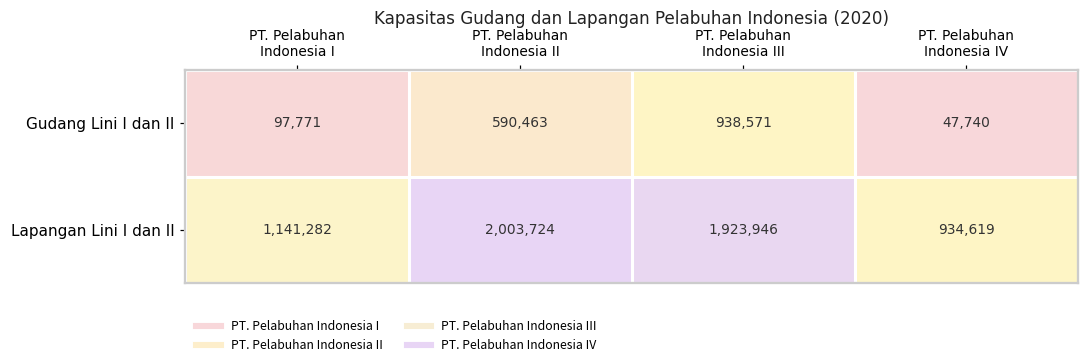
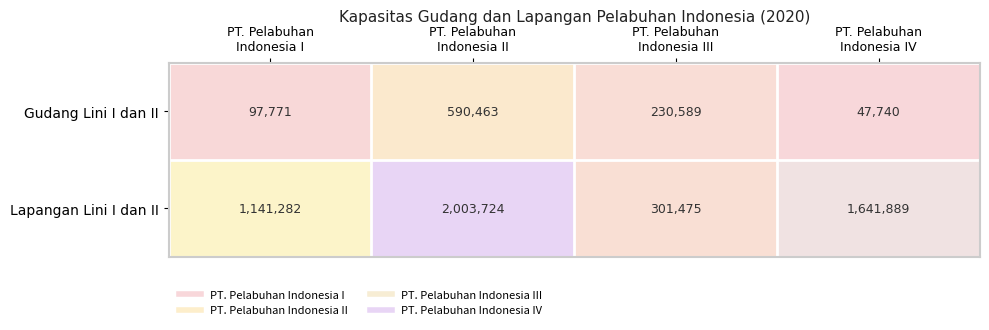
  {
    "Gudang Lini I dan II": {
      "PT. Pelabuhan Indonesia I": "97,771",
      "PT. Pelabuhan Indonesia II": "590,463",
-     "PT. Pelabuhan Indonesia III": "938,571",
+     "PT. Pelabuhan Indonesia III": "230,589",
      "PT. Pelabuhan Indonesia IV": "47,740"
    },
    "Lapangan Lini I dan II": {
      "PT. Pelabuhan Indonesia I": "1,141,282",
      "PT. Pelabuhan Indonesia II": "2,003,724",
-     "PT. Pelabuhan Indonesia III": "1,923,946",
-     "PT. Pelabuhan Indonesia IV": "934,619"
+     "PT. Pelabuhan Indonesia III": "301,475",
+     "PT. Pelabuhan Indonesia IV": "1,641,889"
    }
  }
